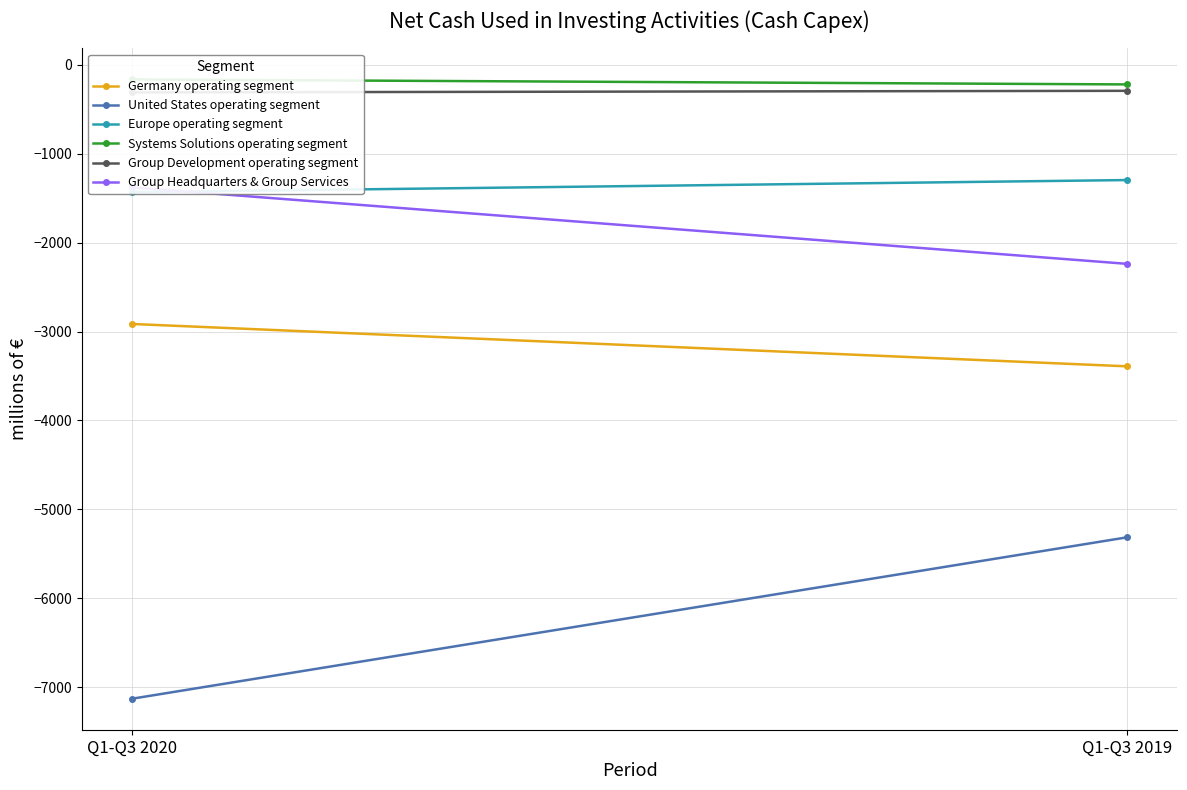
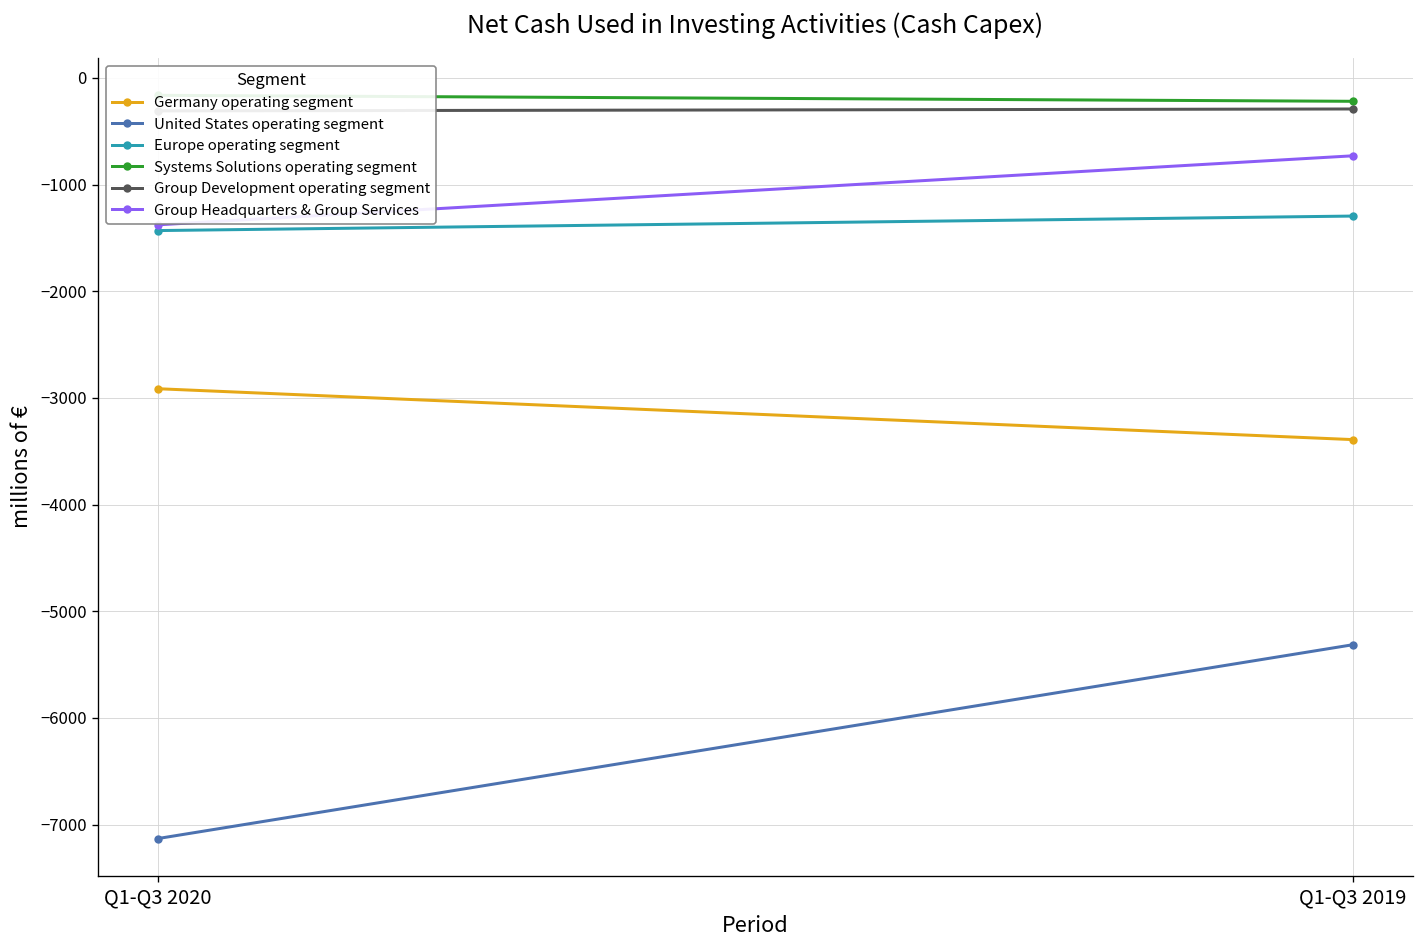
  {
    "Germany operating segment": {
      "Q1-Q3 2020": -2900,
      "Q1-Q3 2019": -3400
    },
    "Systems Solutions operating segment": {
      "Q1-Q3 2019": -200
    },
    "Group Development operating segment": {
      "Q1-Q3 2019": -300
    },
    "Group Headquarters & Group Services": {
-     "Q1-Q3 2019": -2200
+     "Q1-Q3 2019": -700
    }
  }
